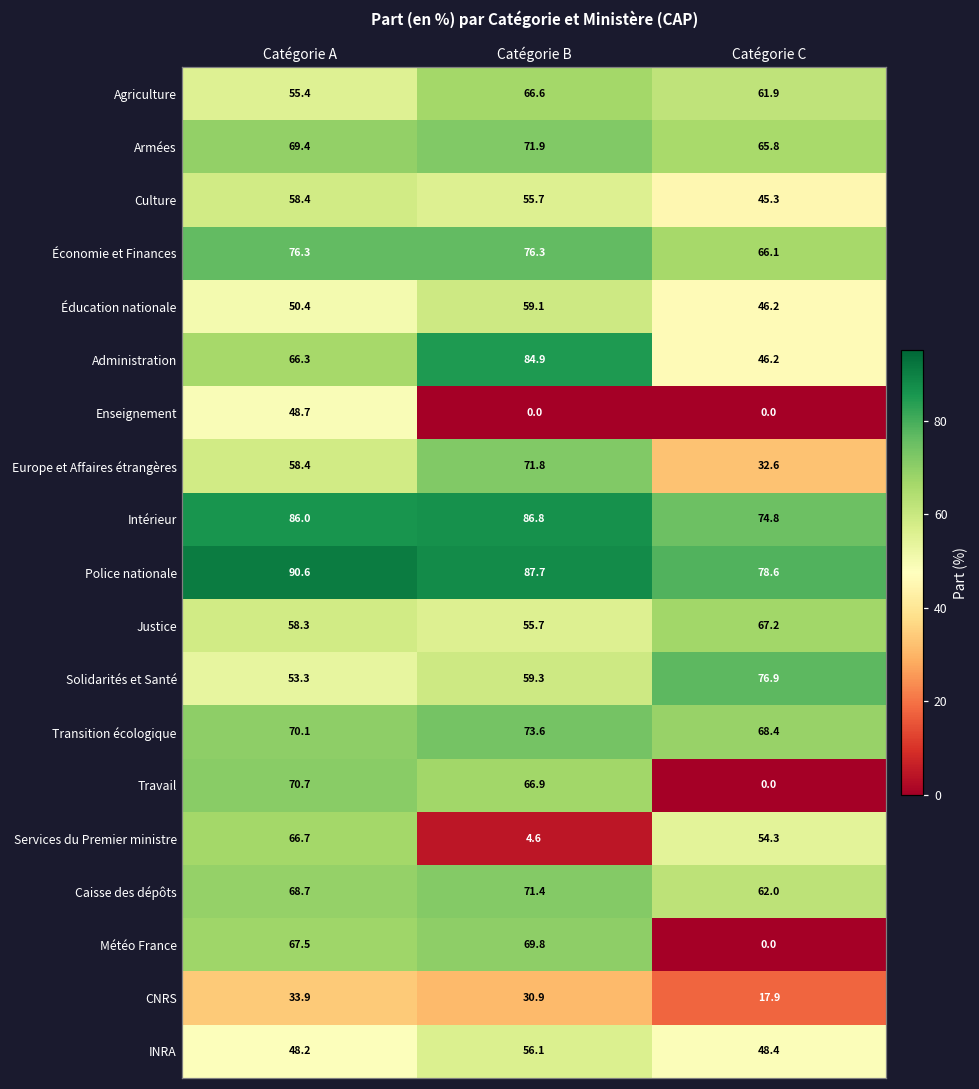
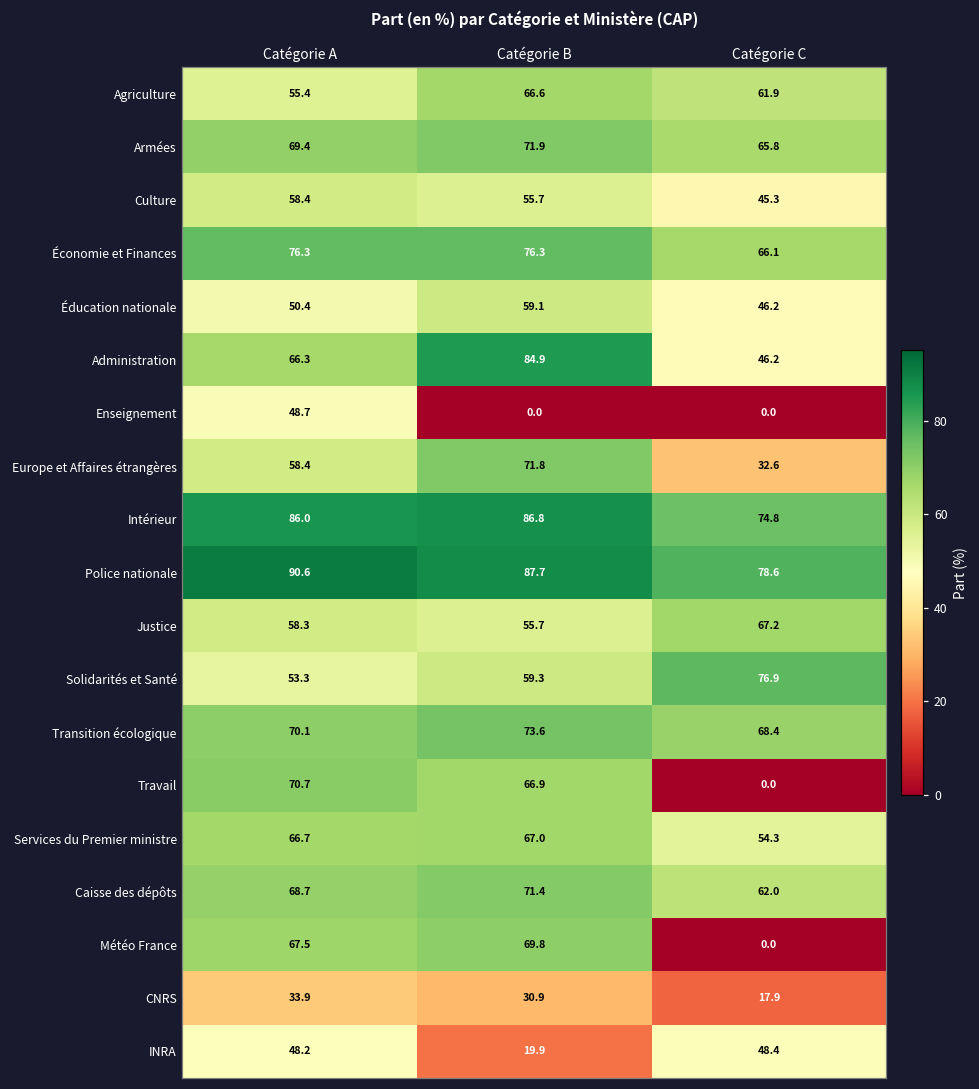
  {
    "Agriculture": {
      "Catégorie A": 55.4,
      "Catégorie B": 66.6,
      "Catégorie C": 61.9
    },
    "Armées": {
      "Catégorie A": 69.4,
      "Catégorie B": 71.9,
      "Catégorie C": 65.8
    },
    "Culture": {
      "Catégorie A": 58.4,
      "Catégorie B": 55.7,
      "Catégorie C": 45.3
    },
    "Économie et Finances": {
      "Catégorie A": 76.3,
      "Catégorie B": 76.3,
      "Catégorie C": 66.1
    },
    "Éducation nationale": {
      "Catégorie A": 50.4,
      "Catégorie B": 59.1,
      "Catégorie C": 46.2
    },
    "Administration": {
      "Catégorie A": 66.3,
      "Catégorie B": 84.9,
      "Catégorie C": 46.2
    },
    "Enseignement": {
      "Catégorie A": 48.7,
      "Catégorie B": 0.0,
      "Catégorie C": 0.0
    },
    "Europe et Affaires étrangères": {
      "Catégorie A": 58.4,
      "Catégorie B": 71.8,
      "Catégorie C": 32.6
    },
    "Intérieur": {
      "Catégorie A": 86.0,
      "Catégorie B": 86.8,
      "Catégorie C": 74.8
    },
    "Police nationale": {
      "Catégorie A": 90.6,
      "Catégorie B": 87.7,
      "Catégorie C": 78.6
    },
    "Justice": {
      "Catégorie A": 58.3,
      "Catégorie B": 55.7,
      "Catégorie C": 67.2
    },
    "Solidarités et Santé": {
      "Catégorie A": 53.3,
      "Catégorie B": 59.3,
      "Catégorie C": 76.9
    },
    "Transition écologique": {
      "Catégorie A": 70.1,
      "Catégorie B": 73.6,
      "Catégorie C": 68.4
    },
    "Travail": {
      "Catégorie A": 70.7,
      "Catégorie B": 66.9,
      "Catégorie C": 0.0
    },
    "Services du Premier ministre": {
      "Catégorie A": 66.7,
-     "Catégorie B": 4.6,
+     "Catégorie B": 67.0,
      "Catégorie C": 54.3
    },
    "Caisse des dépôts": {
      "Catégorie A": 68.7,
      "Catégorie B": 71.4,
      "Catégorie C": 62.0
    },
    "Météo France": {
      "Catégorie A": 67.5,
      "Catégorie B": 69.8,
      "Catégorie C": 0.0
    },
    "CNRS": {
      "Catégorie A": 33.9,
      "Catégorie B": 30.9,
      "Catégorie C": 17.9
    },
    "INRA": {
      "Catégorie A": 48.2,
-     "Catégorie B": 56.1,
+     "Catégorie B": 19.9,
      "Catégorie C": 48.4
    }
  }
